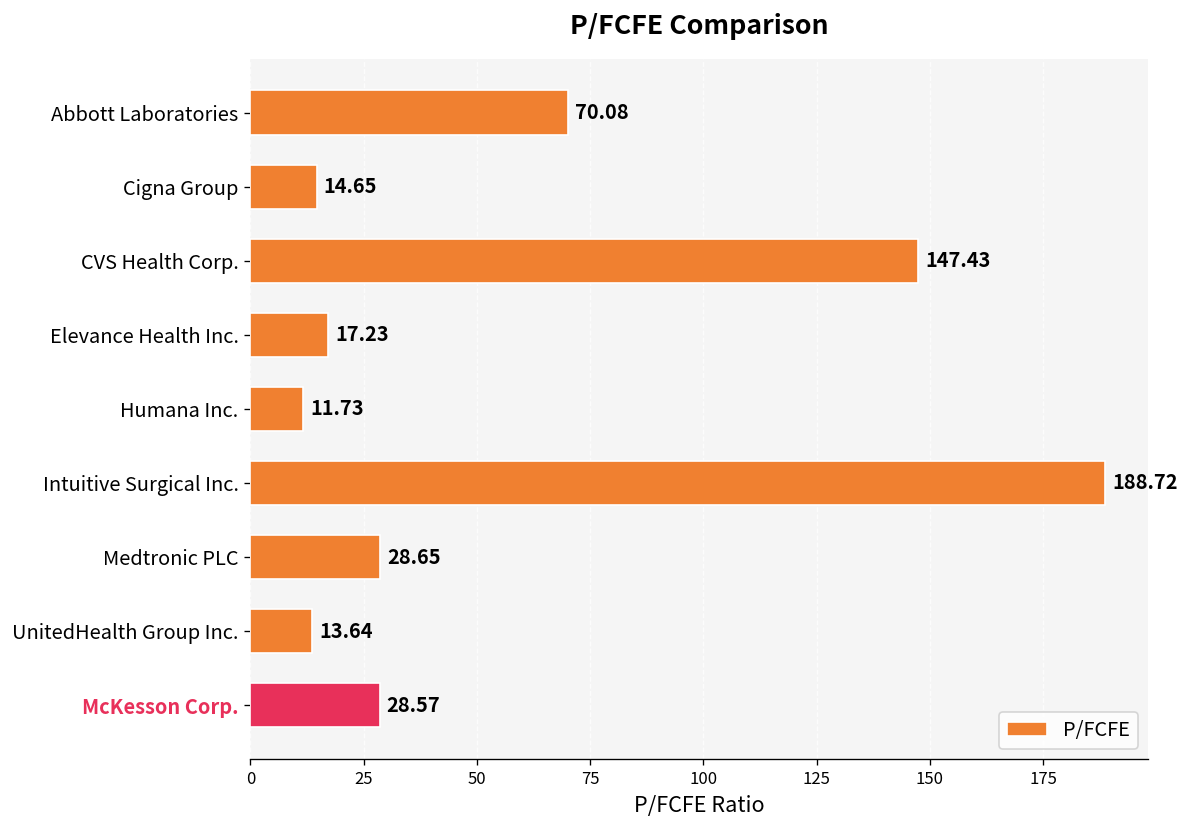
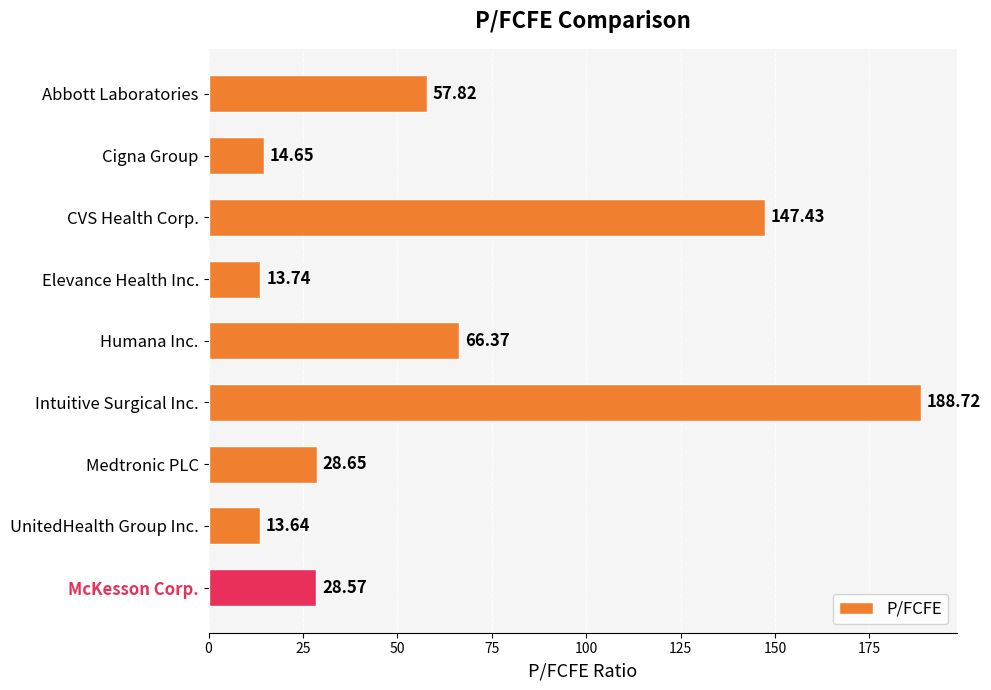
  {
-   "Abbott Laboratories": 70.08,
+   "Abbott Laboratories": 57.82,
    "Cigna Group": 14.65,
    "CVS Health Corp.": 147.43,
-   "Elevance Health Inc.": 17.23,
-   "Humana Inc.": 11.73,
+   "Elevance Health Inc.": 13.74,
+   "Humana Inc.": 66.37,
    "Intuitive Surgical Inc.": 188.72,
    "Medtronic PLC": 28.65,
    "UnitedHealth Group Inc.": 13.64,
    "McKesson Corp.": 28.57
  }
